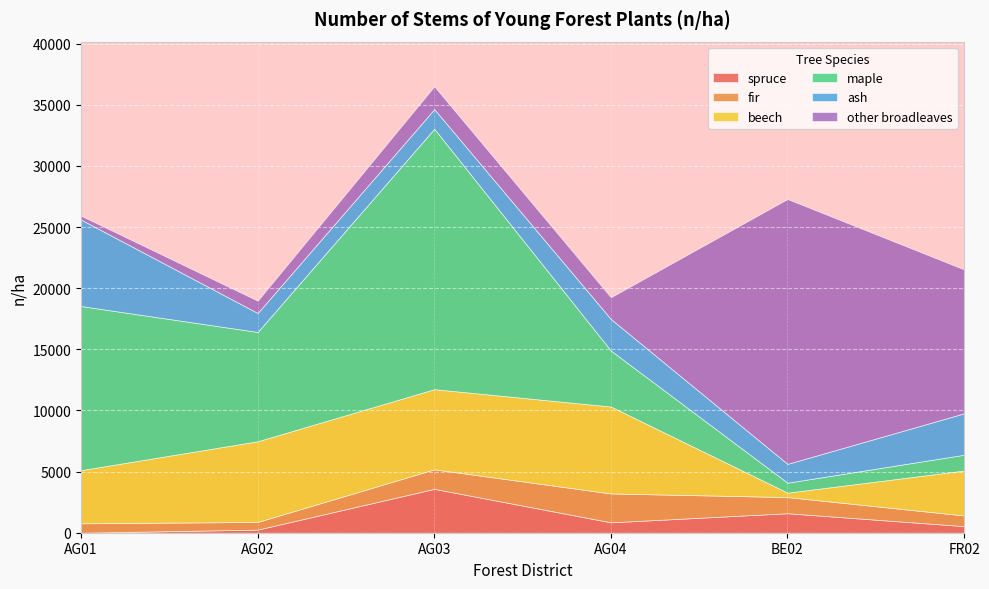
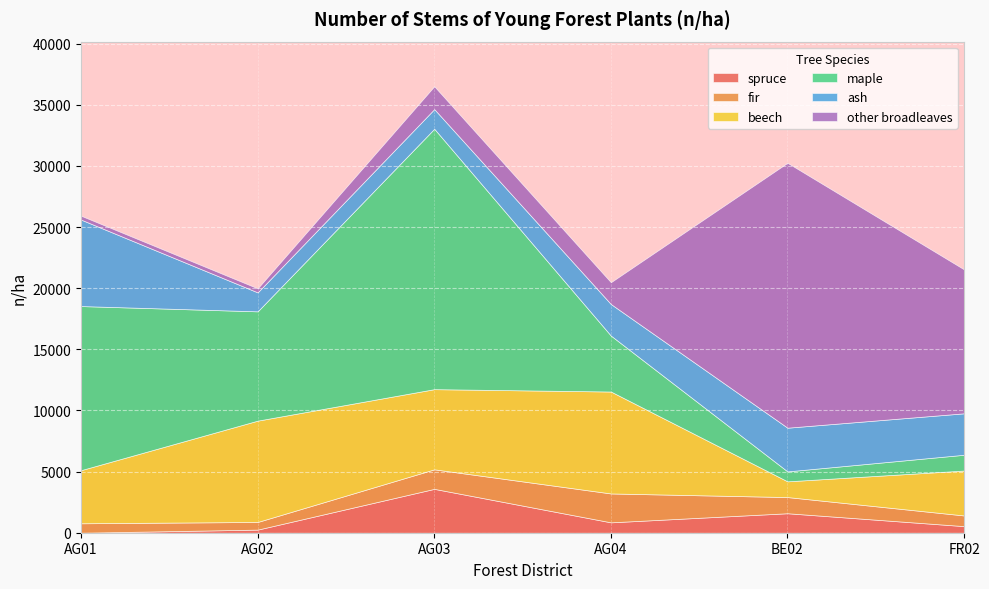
  {
    "beech": {
      "AG01": 4300,
-     "AG02": 6600,
+     "AG02": 8300,
      "AG03": 6600,
-     "AG04": 7100,
-     "BE02": 400,
+     "AG04": 8300,
+     "BE02": 1300,
      "FR02": 3700
    },
    "maple": {
      "AG01": 13400,
      "AG02": 8900,
      "AG03": 21300,
      "AG04": 4600,
      "BE02": 800,
      "FR02": 1300
    },
    "ash": {
      "AG01": 7100,
      "AG02": 1600,
      "AG03": 1600,
      "AG04": 2600,
-     "BE02": 1500,
+     "BE02": 3600,
      "FR02": 3400
    },
    "other broadleaves": {
      "AG01": 300,
-     "AG02": 1000,
+     "AG02": 300,
      "AG03": 1900,
      "AG04": 1800,
      "BE02": 21700,
      "FR02": 11800
    }
  }
